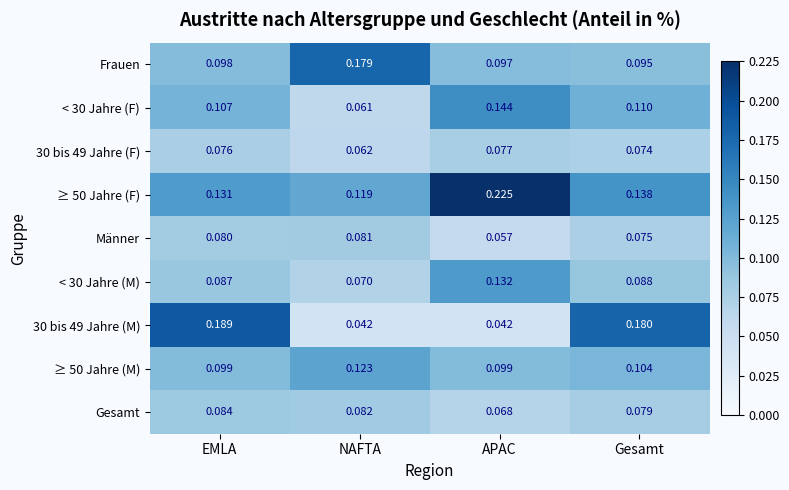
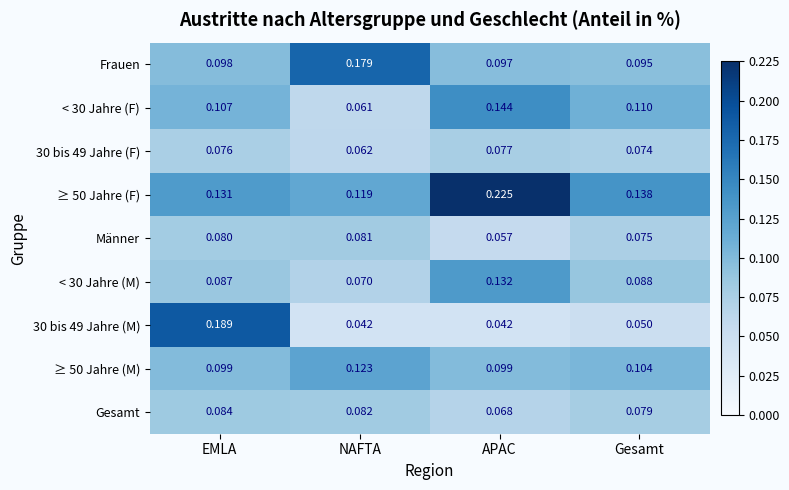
  {
    "Frauen": {
      "EMLA": 0.098,
      "NAFTA": 0.179,
      "APAC": 0.097,
      "Gesamt": 0.095
    },
    "< 30 Jahre (F)": {
      "EMLA": 0.107,
      "NAFTA": 0.061,
      "APAC": 0.144,
      "Gesamt": 0.110
    },
    "30 bis 49 Jahre (F)": {
      "EMLA": 0.076,
      "NAFTA": 0.062,
      "APAC": 0.077,
      "Gesamt": 0.074
    },
    "≥ 50 Jahre (F)": {
      "EMLA": 0.131,
      "NAFTA": 0.119,
      "APAC": 0.225,
      "Gesamt": 0.138
    },
    "Männer": {
      "EMLA": 0.080,
      "NAFTA": 0.081,
      "APAC": 0.057,
      "Gesamt": 0.075
    },
    "< 30 Jahre (M)": {
      "EMLA": 0.087,
      "NAFTA": 0.070,
      "APAC": 0.132,
      "Gesamt": 0.088
    },
    "30 bis 49 Jahre (M)": {
      "EMLA": 0.189,
      "NAFTA": 0.042,
      "APAC": 0.042,
-     "Gesamt": 0.180
+     "Gesamt": 0.050
    },
    "≥ 50 Jahre (M)": {
      "EMLA": 0.099,
      "NAFTA": 0.123,
      "APAC": 0.099,
      "Gesamt": 0.104
    },
    "Gesamt": {
      "EMLA": 0.084,
      "NAFTA": 0.082,
      "APAC": 0.068,
      "Gesamt": 0.079
    }
  }
